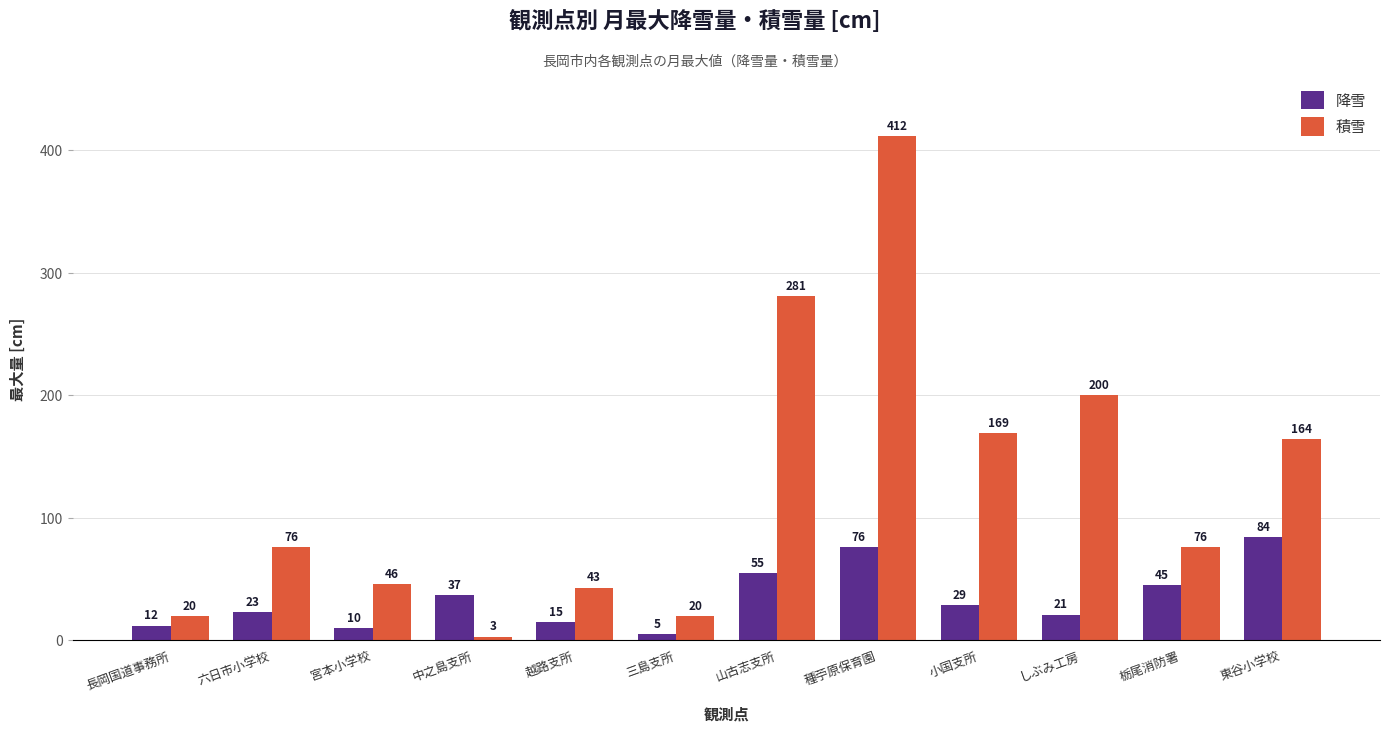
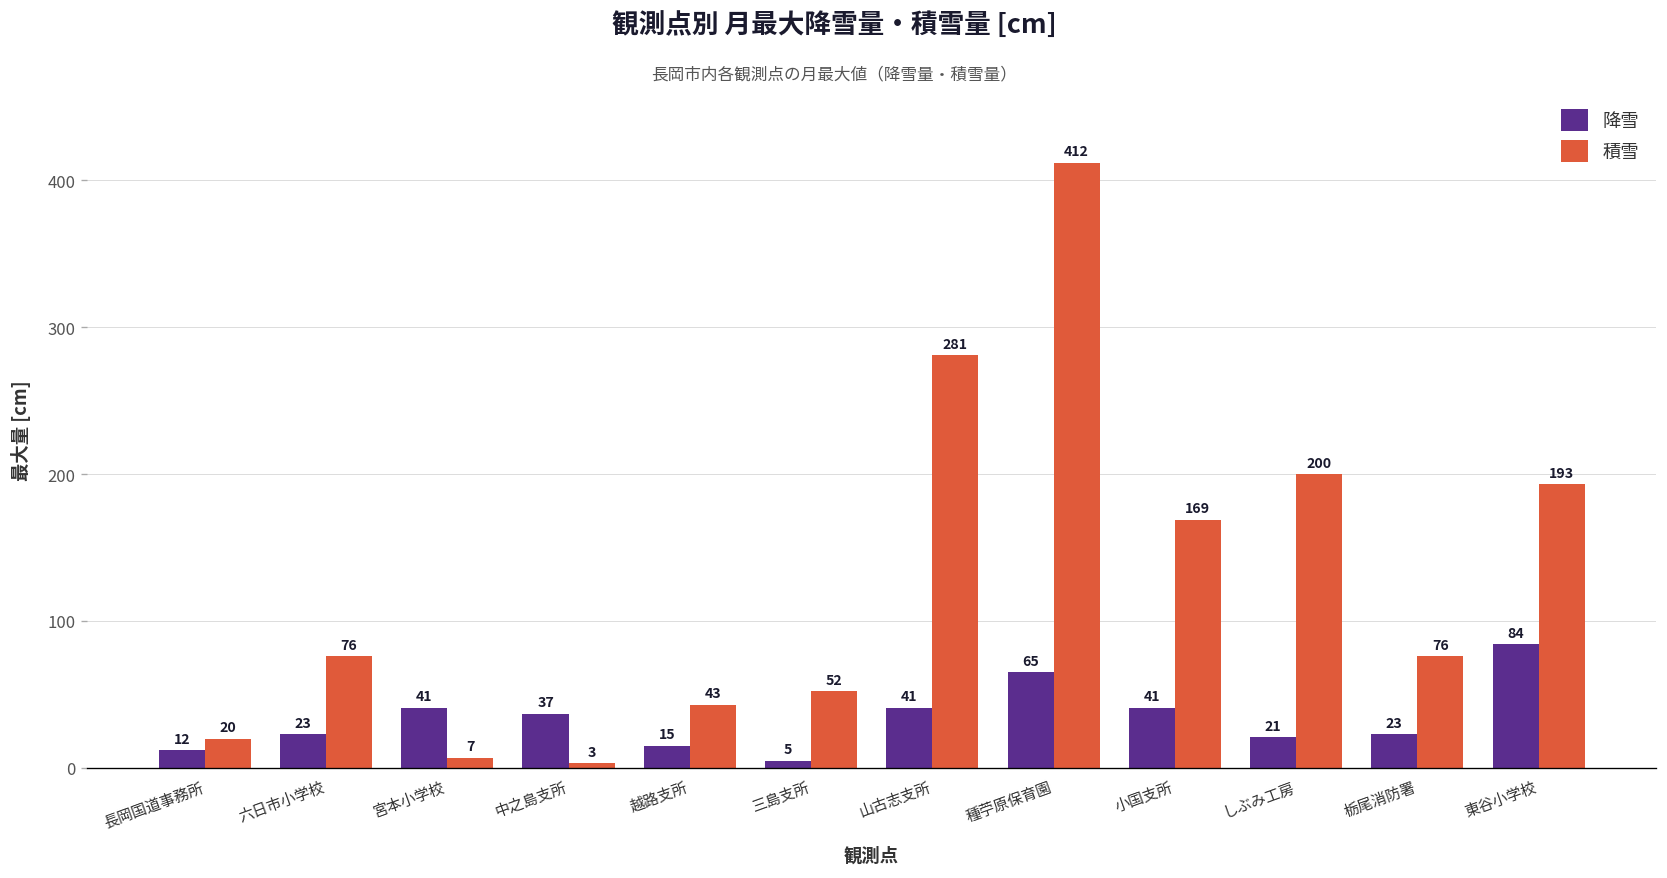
  {
    "降雪": {
      "長岡国道事務所": 12,
      "六日市小学校": 23,
-     "宮本小学校": 10,
+     "宮本小学校": 41,
      "中之島支所": 37,
      "越路支所": 15,
      "三島支所": 5,
-     "山古志支所": 55,
-     "種苧原保育園": 76,
-     "小国支所": 29,
+     "山古志支所": 41,
+     "種苧原保育園": 65,
+     "小国支所": 41,
      "しぶみ工房": 21,
-     "栃尾消防署": 45,
+     "栃尾消防署": 23,
      "東谷小学校": 84
    },
    "積雪": {
      "長岡国道事務所": 20,
      "六日市小学校": 76,
-     "宮本小学校": 46,
+     "宮本小学校": 7,
      "中之島支所": 3,
      "越路支所": 43,
-     "三島支所": 20,
+     "三島支所": 52,
      "山古志支所": 281,
      "種苧原保育園": 412,
      "小国支所": 169,
      "しぶみ工房": 200,
      "栃尾消防署": 76,
-     "東谷小学校": 164
+     "東谷小学校": 193
    }
  }
